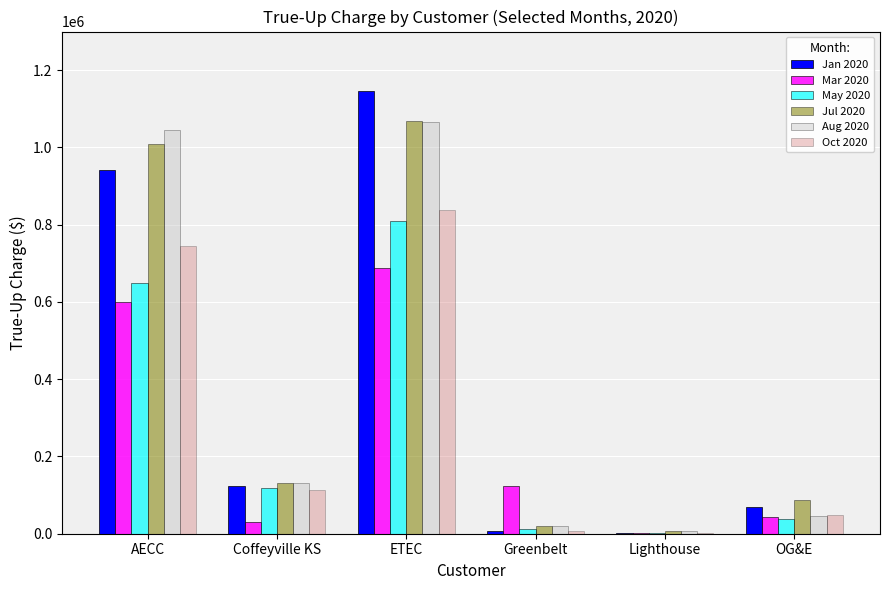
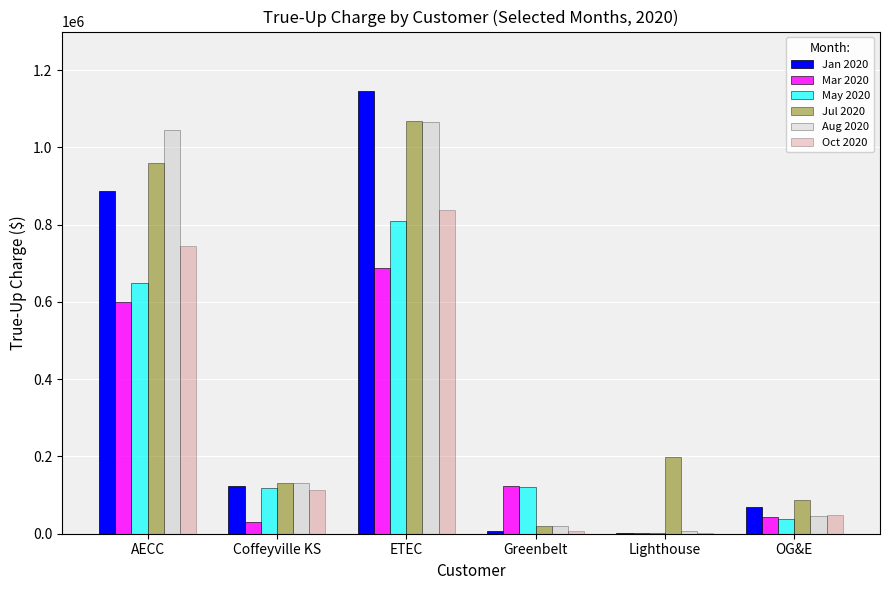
  {
    "Jan 2020": {
-     "AECC": 940000,
+     "AECC": 890000,
      "Coffeyville KS": 120000,
      "ETEC": 1150000,
      "Greenbelt": 10000,
      "OG&E": 70000
    },
    "Mar 2020": {
      "AECC": 600000,
      "Coffeyville KS": 30000,
      "ETEC": 690000,
      "Greenbelt": 120000,
      "OG&E": 40000
    },
    "May 2020": {
      "AECC": 650000,
      "Coffeyville KS": 120000,
      "ETEC": 810000,
-     "Greenbelt": 10000,
+     "Greenbelt": 120000,
      "OG&E": 40000
    },
    "Jul 2020": {
-     "AECC": 1010000,
+     "AECC": 960000,
      "Coffeyville KS": 130000,
      "ETEC": 1070000,
      "Greenbelt": 20000,
-     "Lighthouse": 10000,
+     "Lighthouse": 200000,
      "OG&E": 90000
    }
  }
